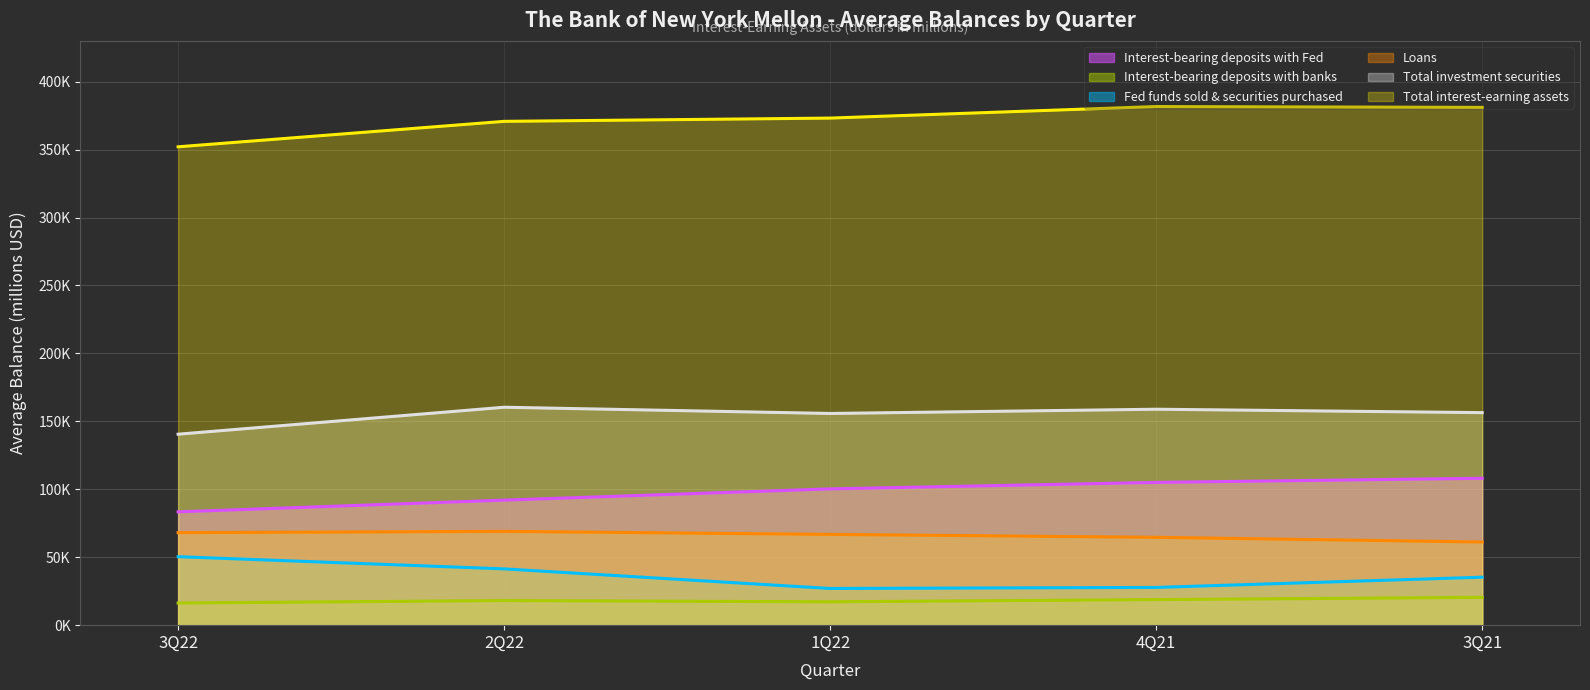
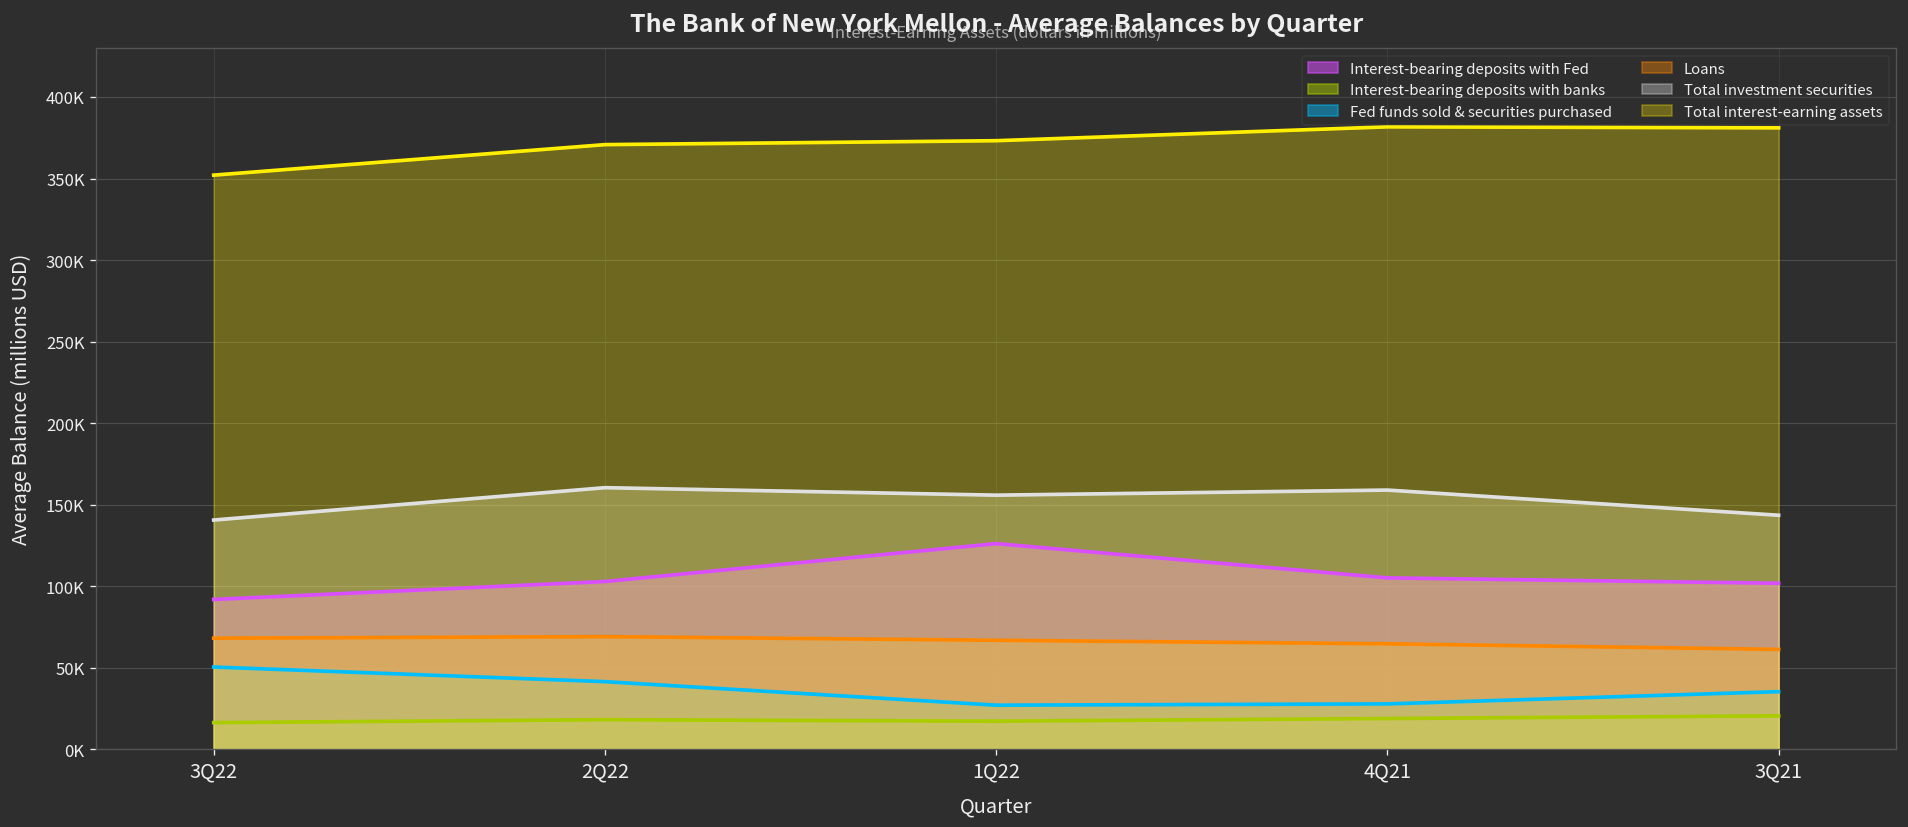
  {
    "Interest-bearing deposits with Fed": {
-     "3Q22": 83000,
-     "2Q22": 92000,
-     "1Q22": 100000,
+     "3Q22": 92000,
+     "2Q22": 103000,
+     "1Q22": 126000,
      "4Q21": 105000,
-     "3Q21": 108000
+     "3Q21": 102000
    },
    "Fed funds sold & securities purchased": {
      "3Q22": 50000,
      "2Q22": 41000,
      "1Q22": 27000,
      "4Q21": 28000,
      "3Q21": 35000
    },
    "Total investment securities": {
      "3Q22": 141000,
      "2Q22": 160000,
      "1Q22": 156000,
      "4Q21": 159000,
-     "3Q21": 156000
+     "3Q21": 143000
    }
  }
